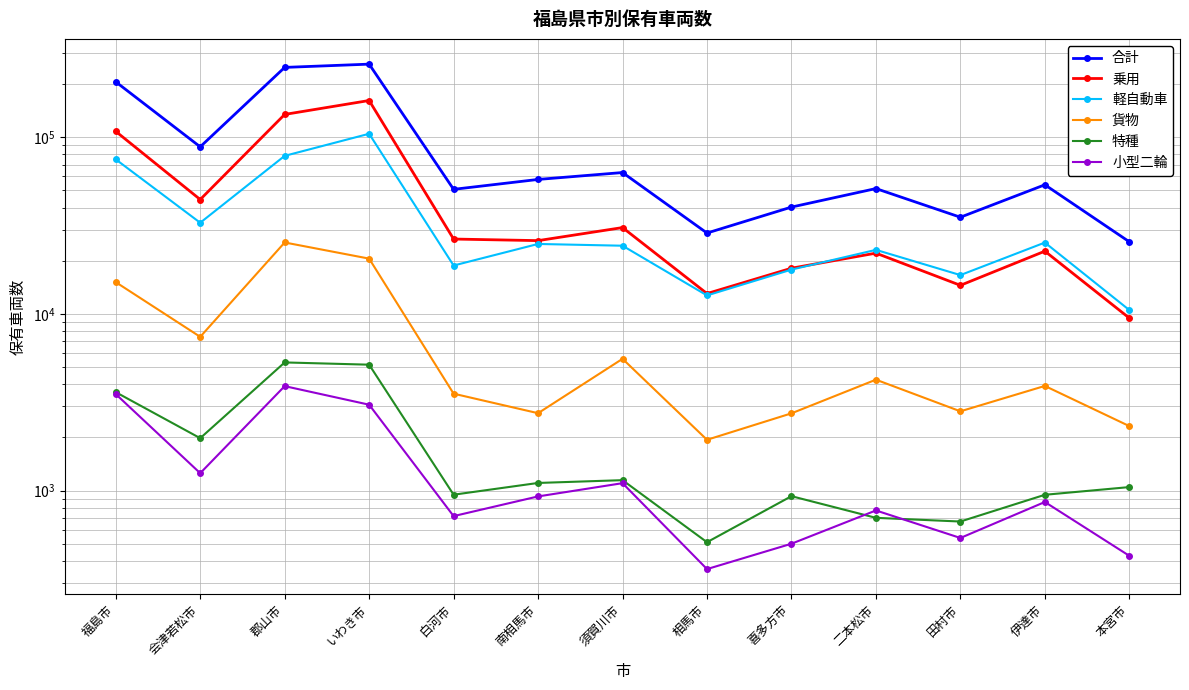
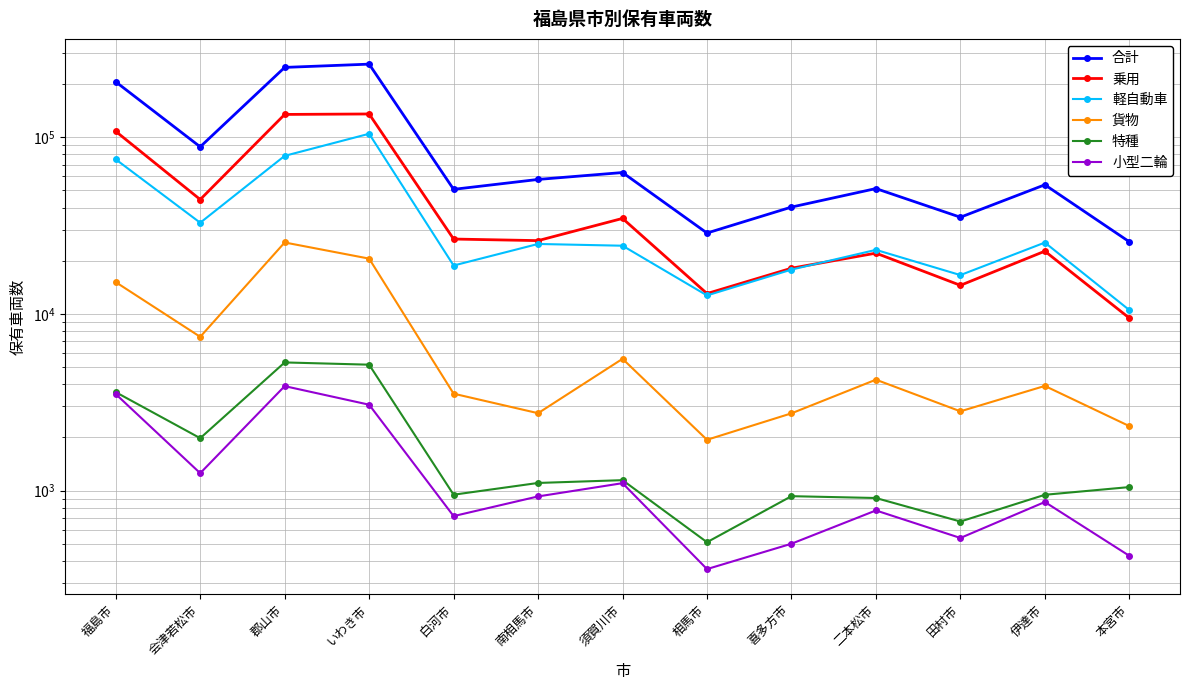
  {
    "合計": {
      "福島市": 210000,
      "会津若松市": 90000,
      "郡山市": 250000,
      "いわき市": 260000,
      "白河市": 51000,
      "南相馬市": 58000,
      "須賀川市": 63000,
      "相馬市": 29000,
      "喜多方市": 40000,
      "二本松市": 51000,
      "田村市": 35000,
      "伊達市": 54000,
      "本宮市": 26000
    },
    "乗用": {
      "福島市": 110000,
      "会津若松市": 44000,
      "郡山市": 130000,
-     "いわき市": 160000,
+     "いわき市": 140000,
      "白河市": 27000,
      "南相馬市": 26000,
-     "須賀川市": 31000,
+     "須賀川市": 35000,
      "二本松市": 22000,
      "田村市": 15000,
      "伊達市": 23000,
      "本宮市": 9000
    },
    "軽自動車": {
      "福島市": 75000,
      "会津若松市": 33000,
      "郡山市": 80000,
      "いわき市": 100000,
      "白河市": 19000,
      "南相馬市": 25000,
      "須賀川市": 24000,
      "二本松市": 23000,
      "田村市": 17000,
      "伊達市": 25000,
      "本宮市": 11000
    },
    "貨物": {
      "福島市": 15000,
      "会津若松市": 7400,
      "郡山市": 25000,
      "いわき市": 21000,
      "白河市": 3500,
      "南相馬市": 2700,
      "須賀川市": 5600,
      "相馬市": 1900,
      "喜多方市": 2700,
      "二本松市": 4200,
      "田村市": 2800,
      "伊達市": 3900,
      "本宮市": 2300
    },
    "特種": {
      "会津若松市": 2000,
      "郡山市": 5300,
      "いわき市": 5200,
      "白河市": 900,
      "南相馬市": 1100,
      "須賀川市": 1100,
      "相馬市": 510,
      "喜多方市": 900,
-     "二本松市": 700,
+     "二本松市": 900,
      "田村市": 670,
      "伊達市": 900,
      "本宮市": 1000
    },
    "小型二輪": {
      "会津若松市": 1300,
      "郡山市": 3900,
      "いわき市": 3100,
      "白河市": 720,
      "南相馬市": 900,
      "須賀川市": 1100,
      "相馬市": 360,
      "喜多方市": 500,
      "二本松市": 800,
      "田村市": 540,
      "伊達市": 900,
      "本宮市": 430
    }
  }
